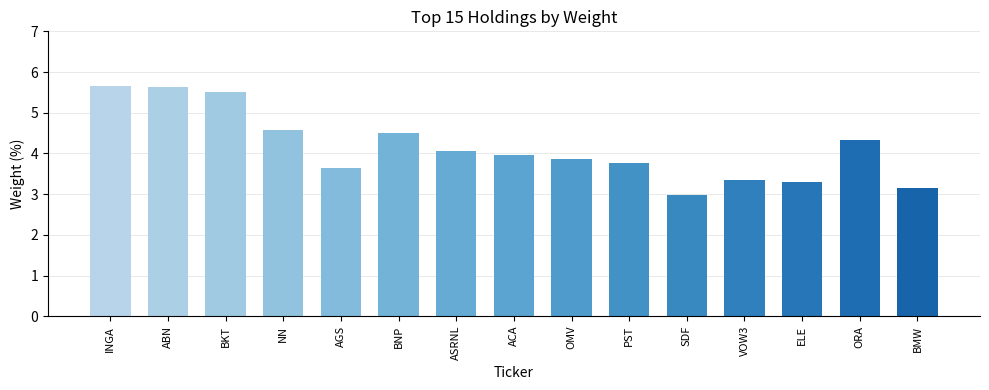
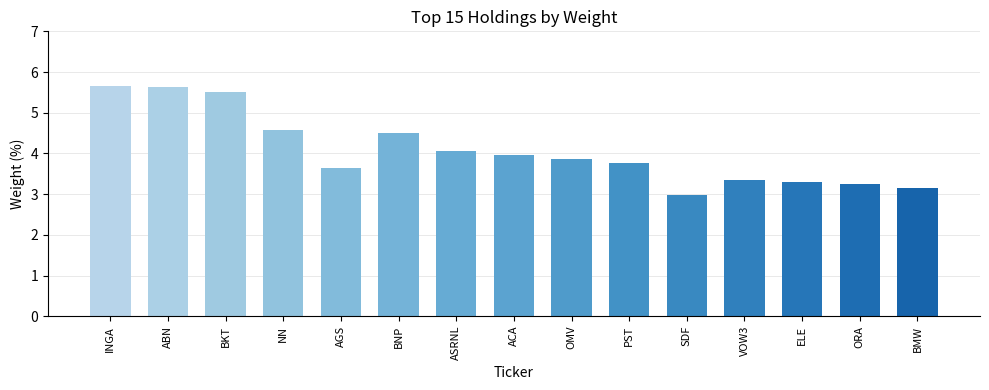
  {
    "INGA": 5.7,
    "ABN": 5.6,
    "BKT": 5.5,
    "NN": 4.6,
    "AGS": 3.7,
    "BNP": 4.5,
    "ASRNL": 4.1,
    "ACA": 4.0,
    "OMV": 3.9,
    "PST": 3.8,
    "SDF": 3.0,
    "VOW3": 3.3,
    "ELE": 3.3,
-   "ORA": 4.3,
+   "ORA": 3.3,
    "BMW": 3.2
  }
